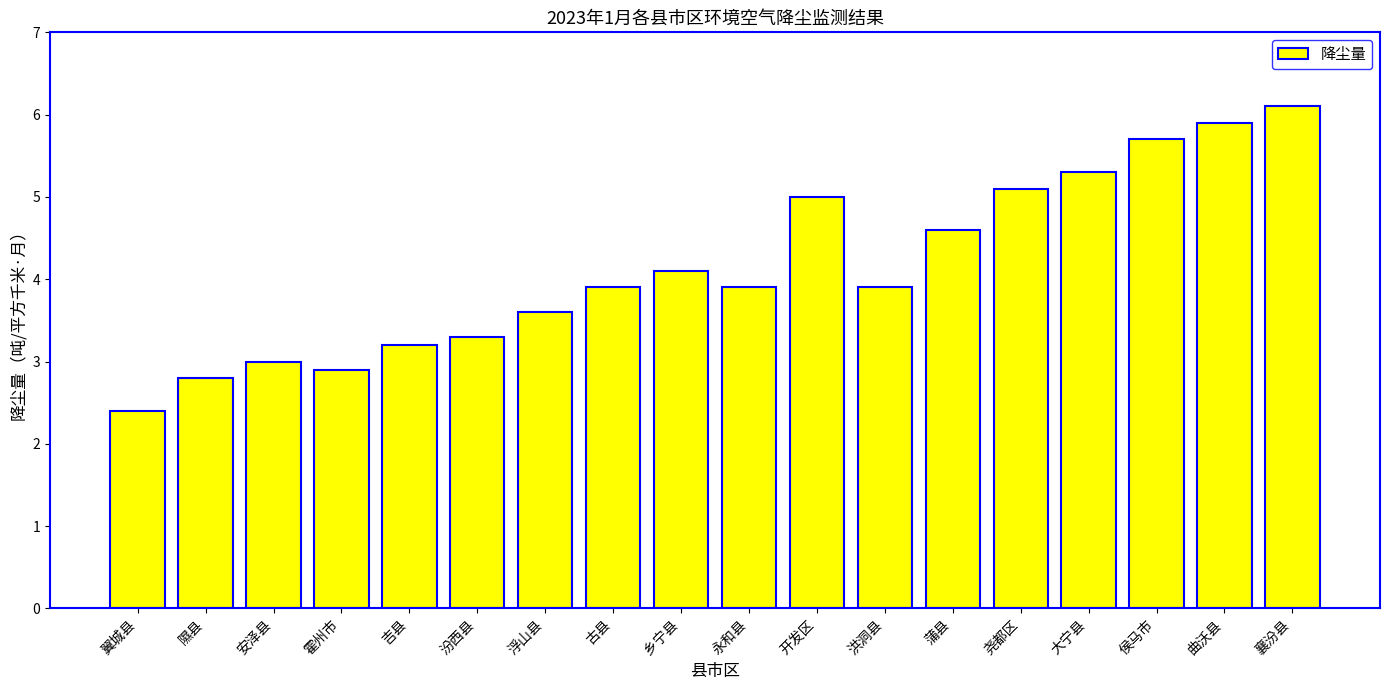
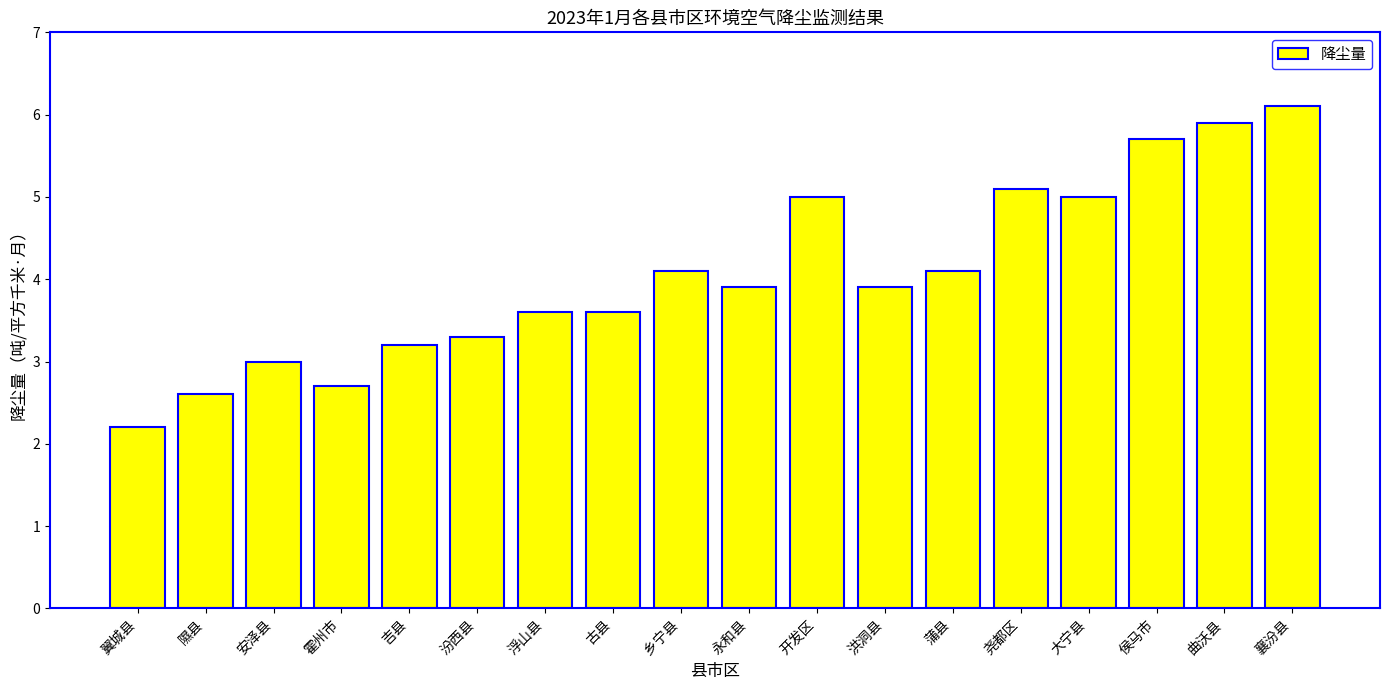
  {
-   "翼城县": 2.4,
-   "隰县": 2.8,
+   "翼城县": 2.2,
+   "隰县": 2.6,
    "安泽县": 3.0,
-   "霍州市": 2.9,
+   "霍州市": 2.7,
    "吉县": 3.2,
    "汾西县": 3.3,
    "浮山县": 3.6,
-   "古县": 3.9,
+   "古县": 3.6,
    "乡宁县": 4.1,
    "永和县": 3.9,
    "开发区": 5.0,
    "洪洞县": 3.9,
-   "蒲县": 4.6,
+   "蒲县": 4.1,
    "尧都区": 5.1,
-   "大宁县": 5.3,
+   "大宁县": 5.0,
    "侯马市": 5.7,
    "曲沃县": 5.9,
    "襄汾县": 6.1
  }
